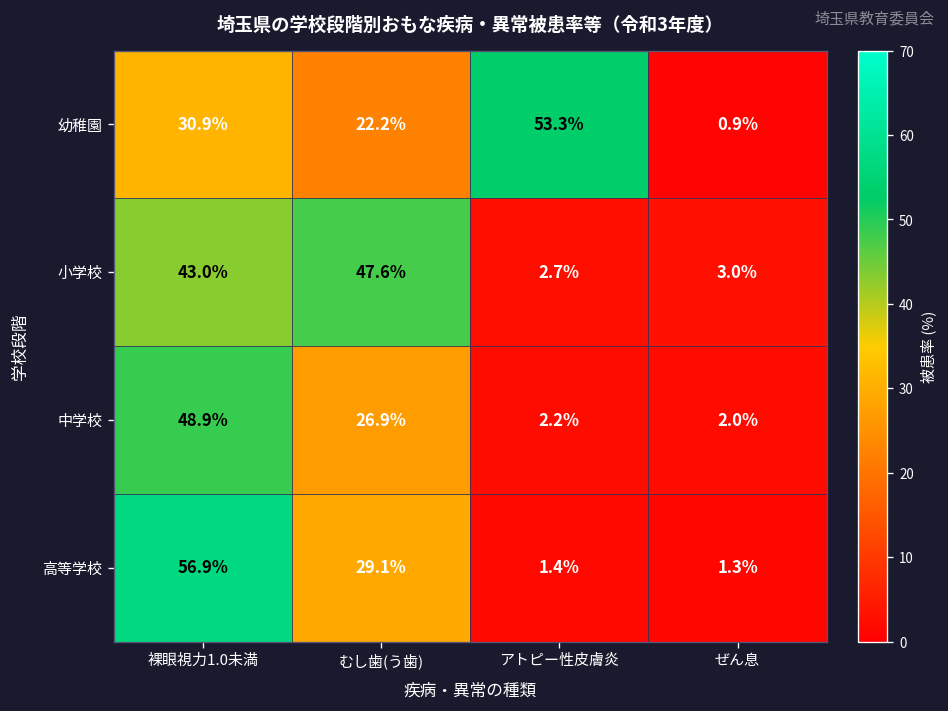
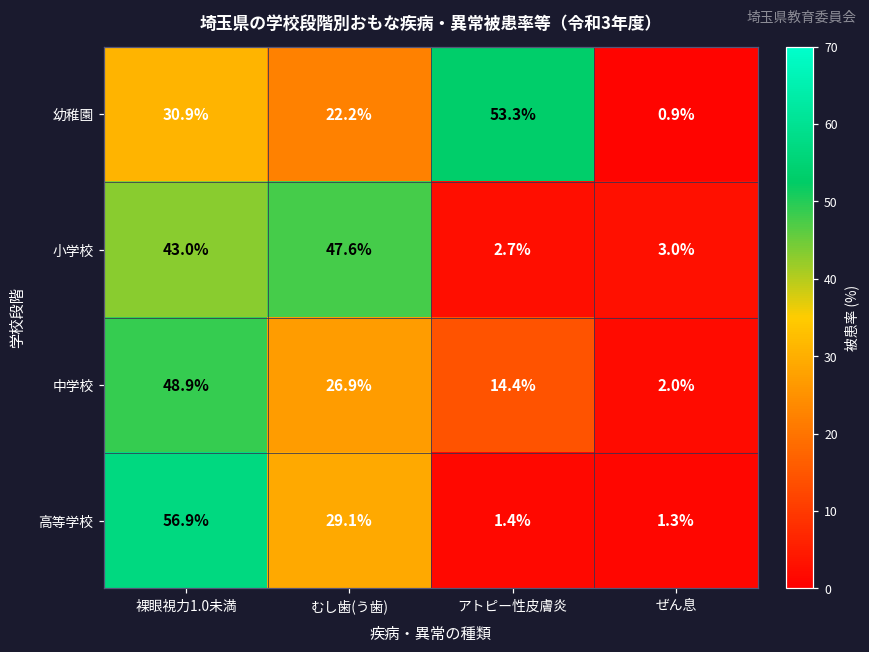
  {
    "幼稚園": {
      "裸眼視力1.0未満": "30.9%",
      "むし歯(う歯)": "22.2%",
      "アトピー性皮膚炎": "53.3%",
      "ぜん息": "0.9%"
    },
    "小学校": {
      "裸眼視力1.0未満": "43.0%",
      "むし歯(う歯)": "47.6%",
      "アトピー性皮膚炎": "2.7%",
      "ぜん息": "3.0%"
    },
    "中学校": {
      "裸眼視力1.0未満": "48.9%",
      "むし歯(う歯)": "26.9%",
-     "アトピー性皮膚炎": "2.2%",
+     "アトピー性皮膚炎": "14.4%",
      "ぜん息": "2.0%"
    },
    "高等学校": {
      "裸眼視力1.0未満": "56.9%",
      "むし歯(う歯)": "29.1%",
      "アトピー性皮膚炎": "1.4%",
      "ぜん息": "1.3%"
    }
  }
